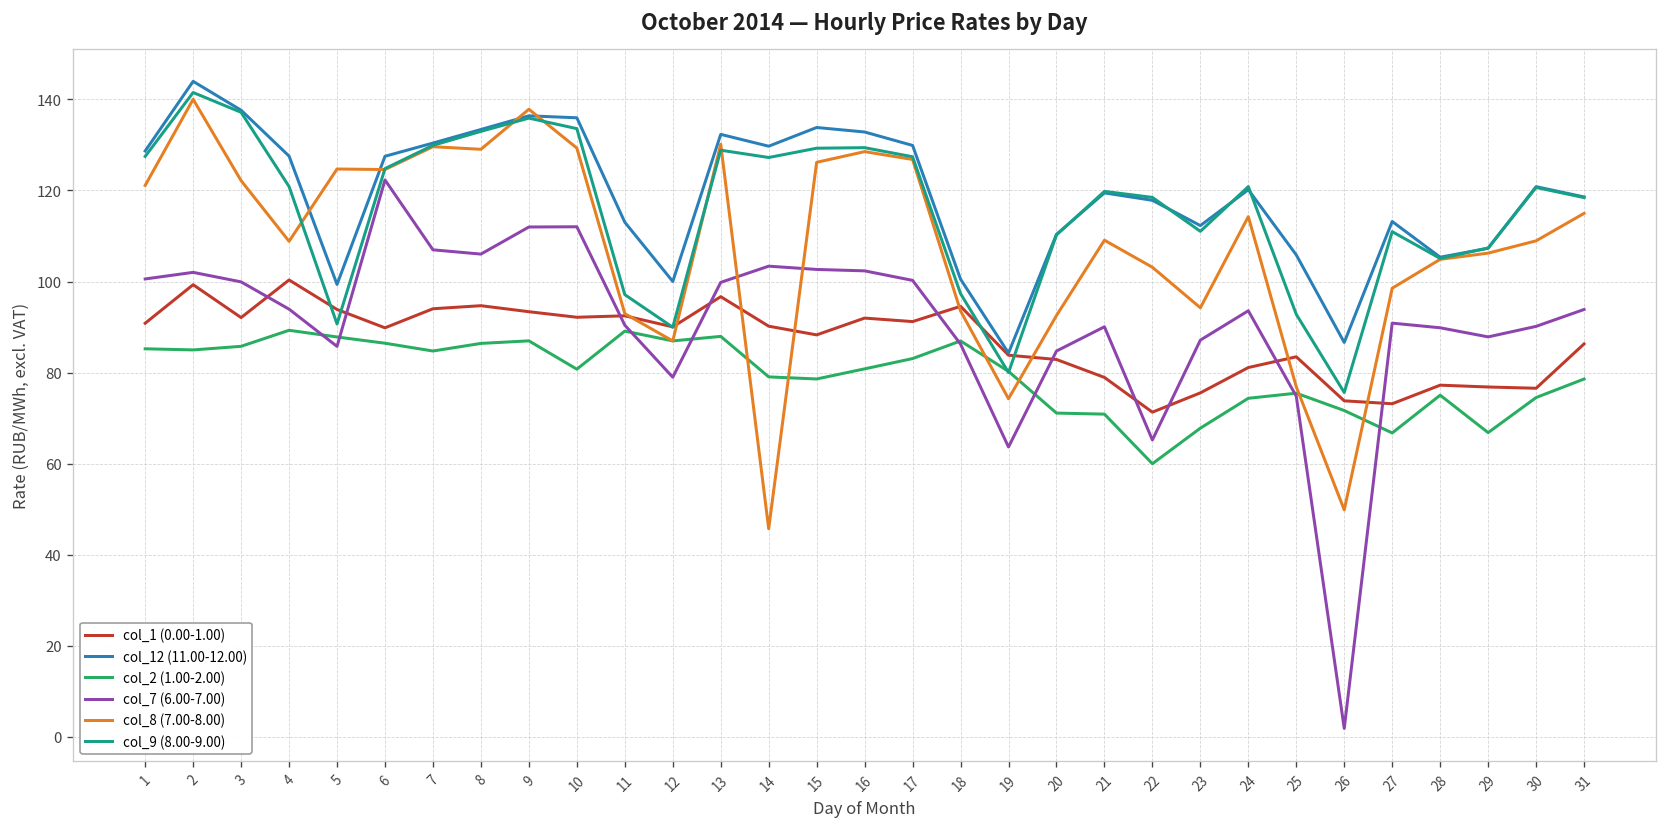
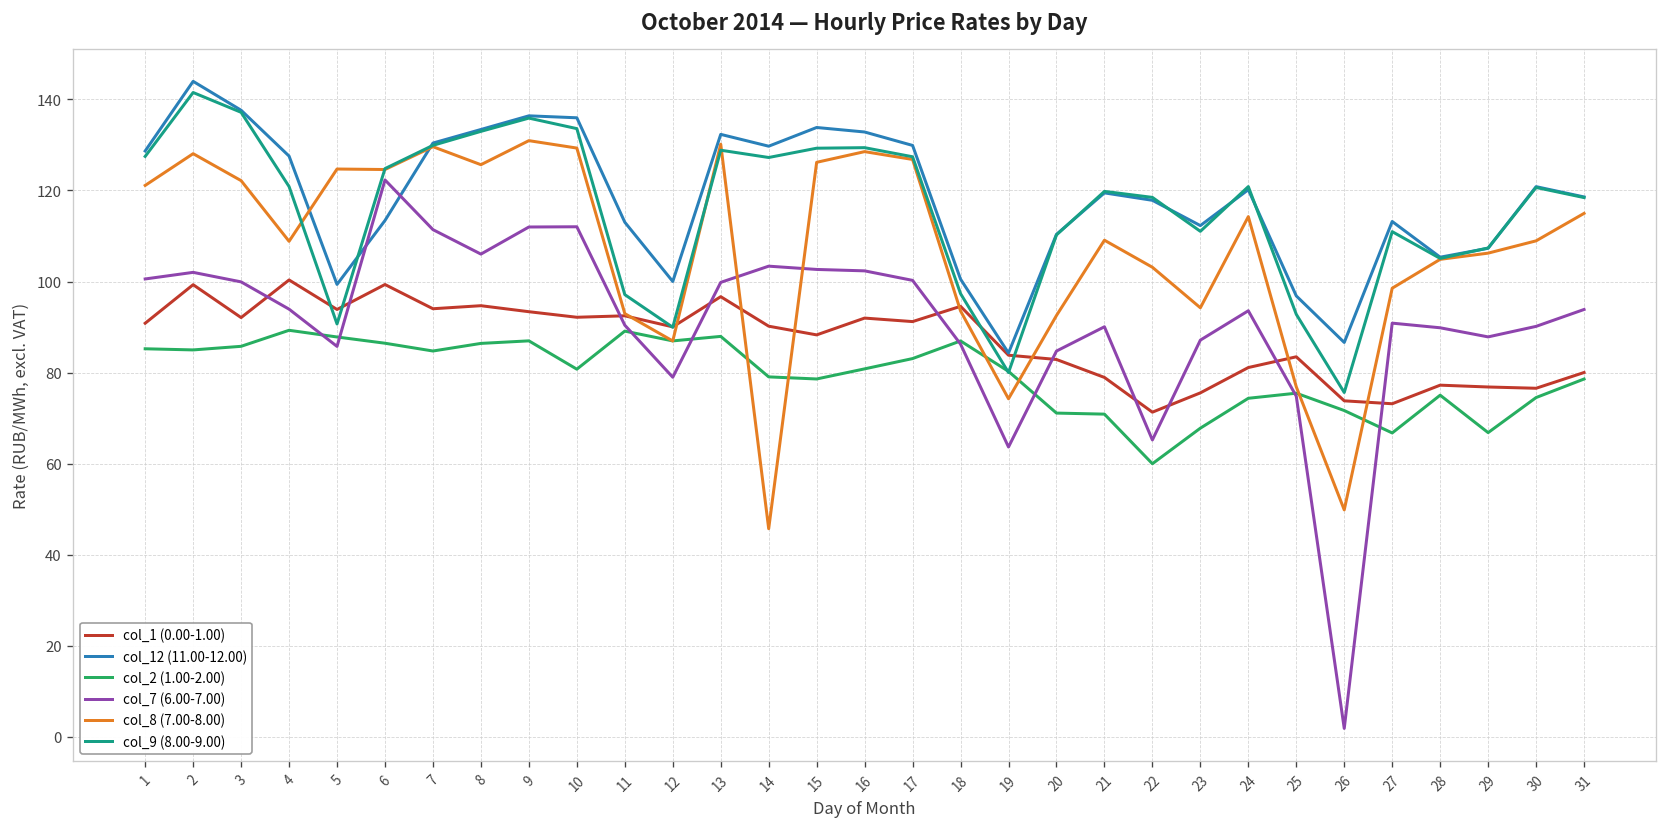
  {
    "col_1 (0.00-1.00)": {
      "1": 91,
      "2": 99,
      "3": 92,
      "4": 100,
      "5": 94,
-     "6": 90,
+     "6": 99,
      "7": 94,
      "8": 95,
      "9": 93,
      "10": 92,
      "13": 97,
      "14": 90,
      "15": 88,
      "16": 92,
      "17": 91,
      "18": 95,
      "20": 83,
      "21": 79,
      "22": 71,
      "23": 76,
      "24": 81,
      "25": 83,
      "26": 74,
      "27": 73,
      "28": 77,
      "29": 77,
      "30": 77,
-     "31": 86
+     "31": 80
    },
    "col_12 (11.00-12.00)": {
      "1": 129,
      "2": 144,
      "4": 128,
      "5": 99,
-     "6": 128,
+     "6": 113,
      "10": 136,
      "11": 113,
      "12": 100,
      "13": 132,
      "14": 130,
      "15": 134,
      "16": 133,
      "17": 130,
      "18": 101,
      "23": 112,
      "24": 120,
-     "25": 106,
+     "25": 97,
      "26": 87,
      "27": 113
    },
    "col_7 (6.00-7.00)": {
      "1": 101,
      "2": 102,
      "3": 100,
      "4": 94,
      "5": 86,
      "6": 122,
-     "7": 107,
+     "7": 111,
      "8": 106,
      "9": 112,
      "10": 112,
      "11": 90,
      "12": 79,
      "13": 100,
      "14": 103,
      "15": 103,
      "16": 102,
      "17": 100,
      "18": 86,
      "19": 64,
      "20": 85,
      "21": 90,
      "22": 65,
      "23": 87,
      "24": 94,
      "26": 2,
      "27": 91,
      "28": 90,
      "29": 88,
      "30": 90,
      "31": 94
    },
    "col_8 (7.00-8.00)": {
      "1": 121,
-     "2": 140,
+     "2": 128,
      "3": 122,
      "4": 109,
      "5": 125,
-     "8": 129,
-     "9": 138,
+     "8": 126,
+     "9": 131,
      "10": 129,
      "13": 130,
      "14": 46,
      "15": 126,
      "16": 129,
      "18": 94,
      "19": 74,
      "20": 93,
      "21": 109,
      "22": 103,
      "23": 94,
      "24": 114,
      "25": 77,
      "26": 50,
      "27": 99,
      "29": 106,
      "30": 109,
      "31": 115
    }
  }
